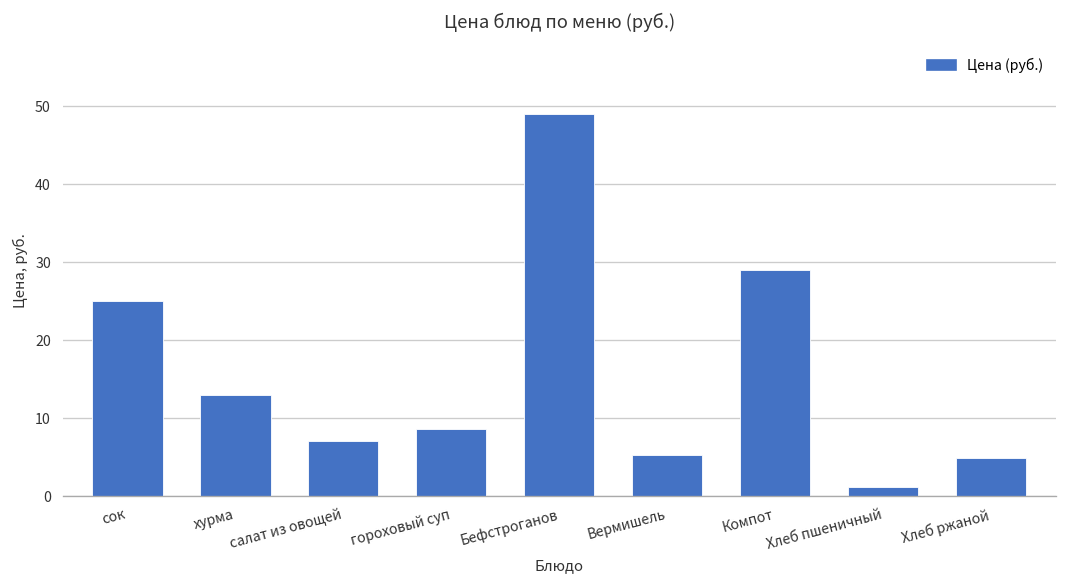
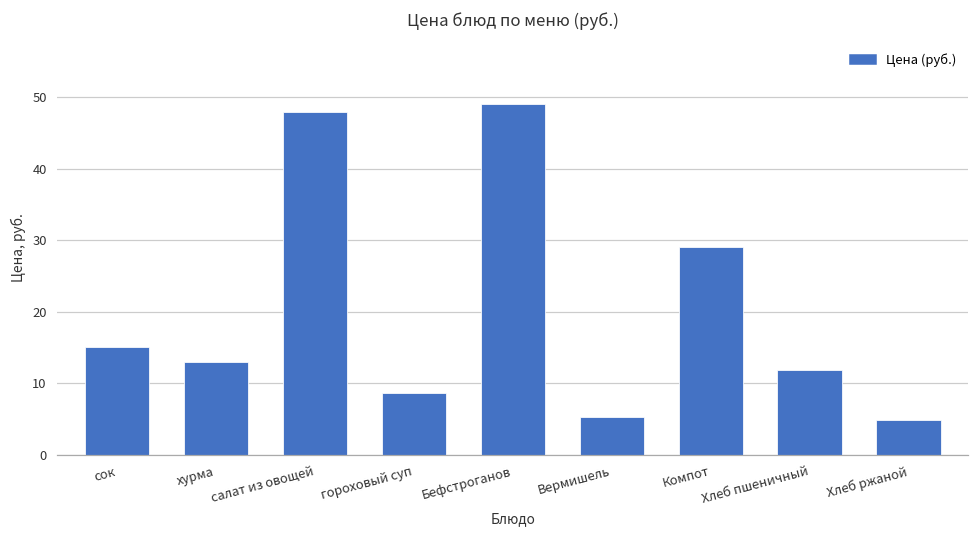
  {
-   "сок": 25,
+   "сок": 15,
    "хурма": 13,
-   "салат из овощей": 7,
+   "салат из овощей": 48,
    "гороховый суп": 9,
    "Бефстроганов": 49,
    "Вермишель": 5,
    "Компот": 29,
-   "Хлеб пшеничный": 1,
+   "Хлеб пшеничный": 12,
    "Хлеб ржаной": 5
  }
